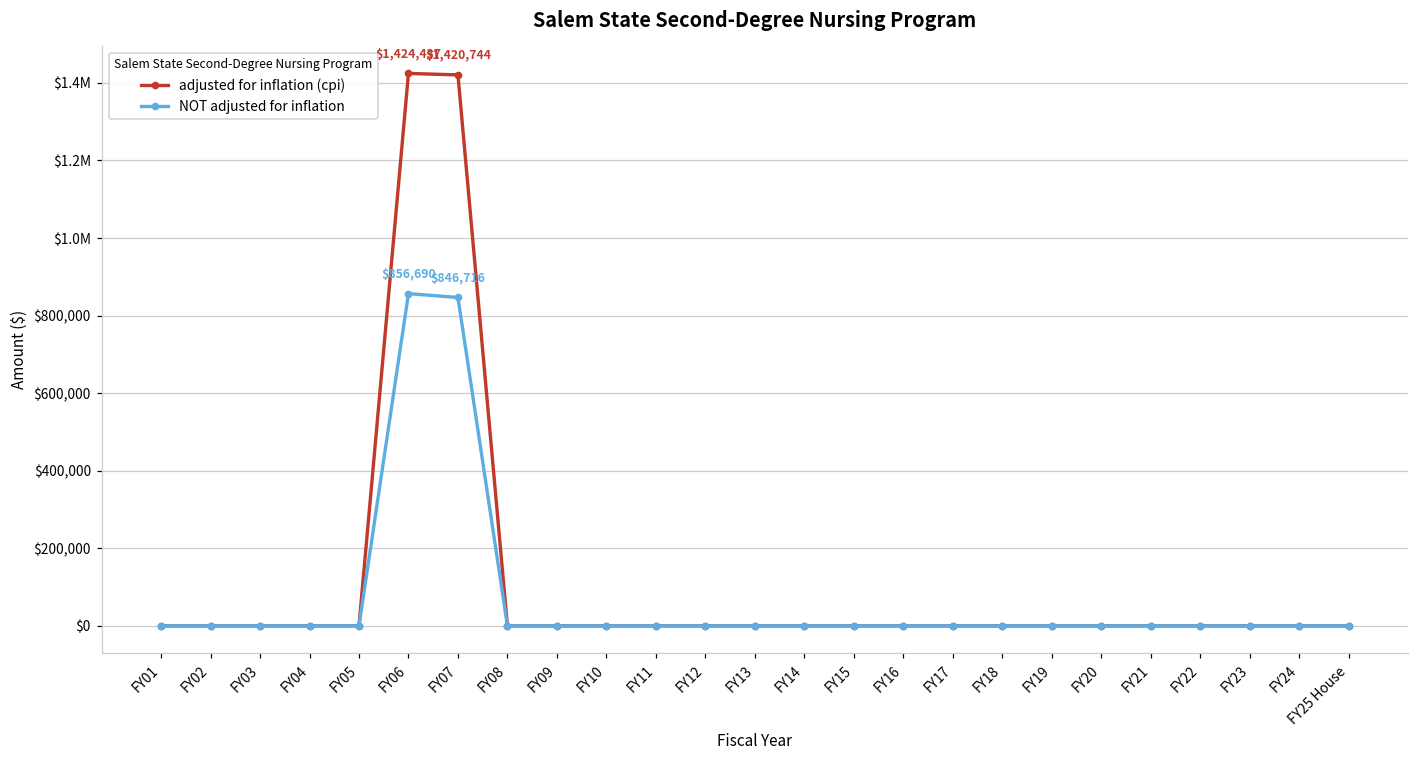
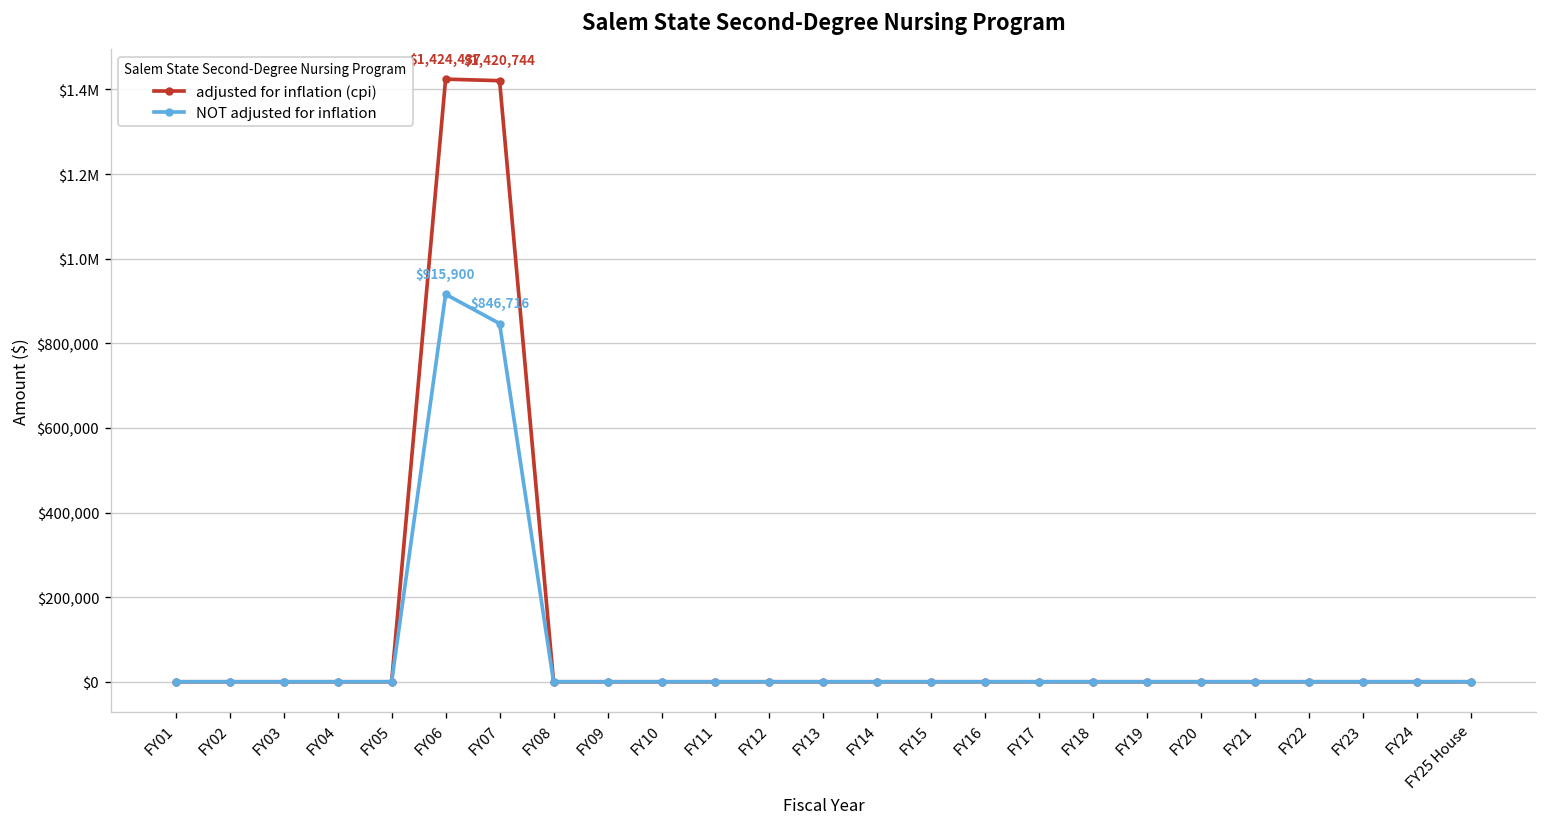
  {
    "NOT adjusted for inflation": {
-     "FY06": "$856,690",
+     "FY06": "$915,900",
      "FY07": "$846,716"
    }
  }
